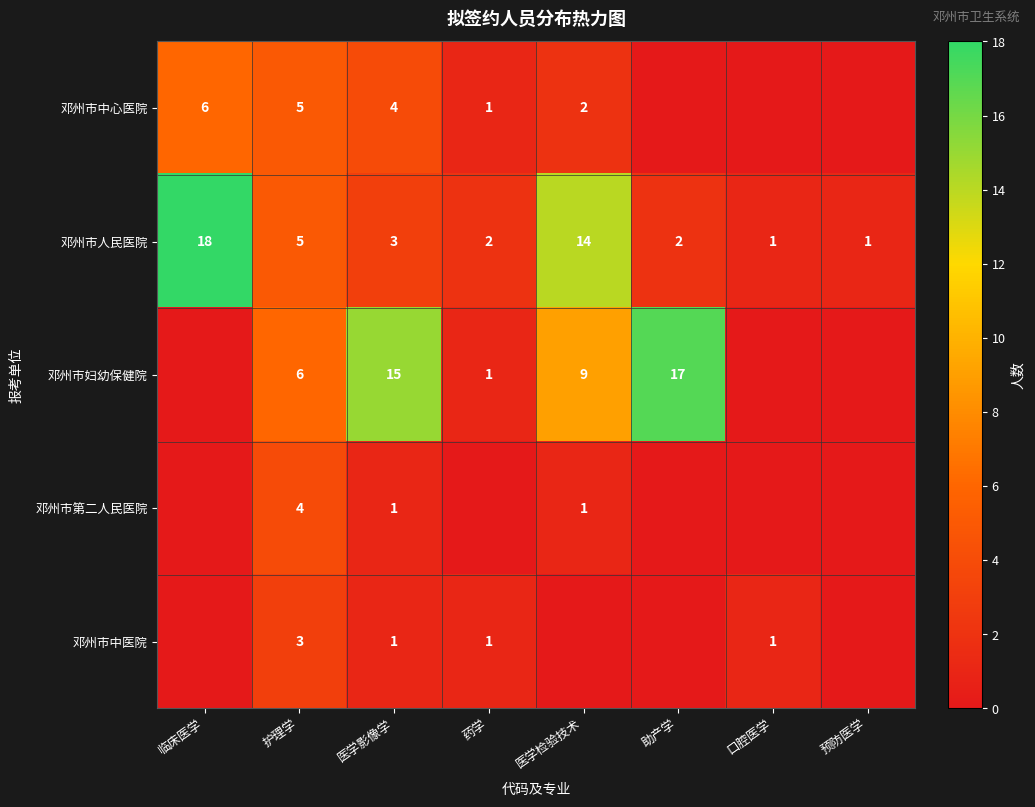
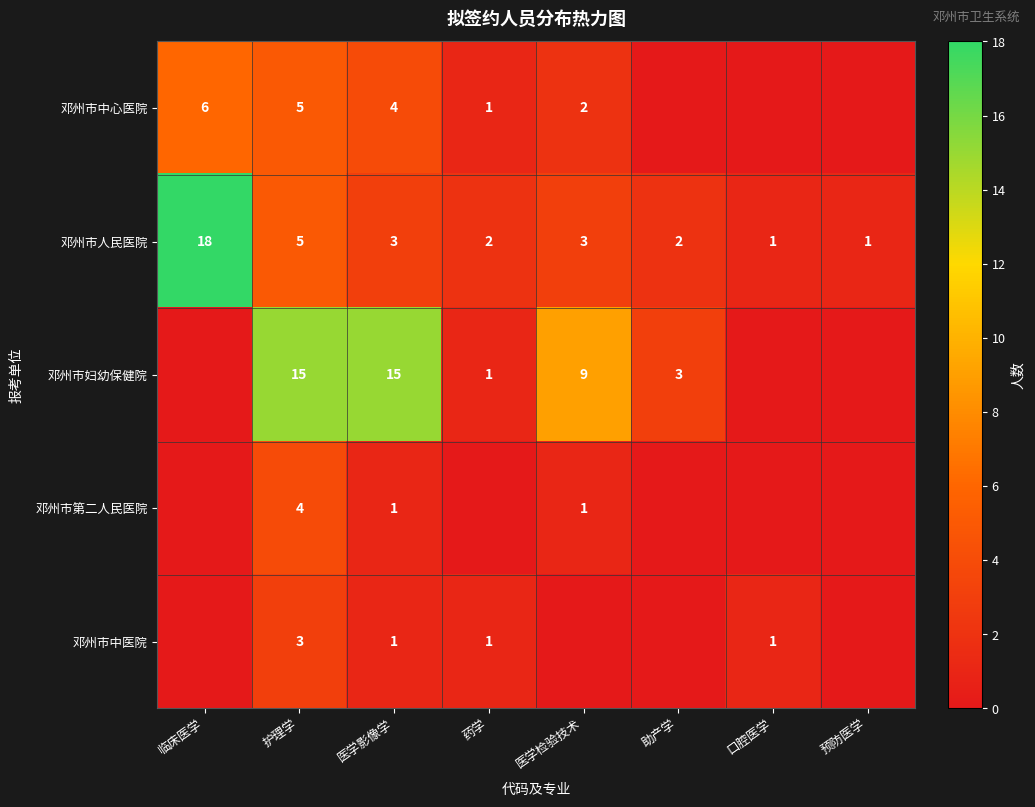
  {
    "邓州市中心医院": {
      "临床医学": 6,
      "护理学": 5,
      "医学影像学": 4,
      "药学": 1,
      "医学检验技术": 2
    },
    "邓州市人民医院": {
      "临床医学": 18,
      "护理学": 5,
      "医学影像学": 3,
      "药学": 2,
-     "医学检验技术": 14,
+     "医学检验技术": 3,
      "助产学": 2,
      "口腔医学": 1,
      "预防医学": 1
    },
    "邓州市妇幼保健院": {
-     "护理学": 6,
+     "护理学": 15,
      "医学影像学": 15,
      "药学": 1,
      "医学检验技术": 9,
-     "助产学": 17
+     "助产学": 3
    },
    "邓州市第二人民医院": {
      "护理学": 4,
      "医学影像学": 1,
      "医学检验技术": 1
    },
    "邓州市中医院": {
      "护理学": 3,
      "医学影像学": 1,
      "药学": 1,
      "口腔医学": 1
    }
  }
